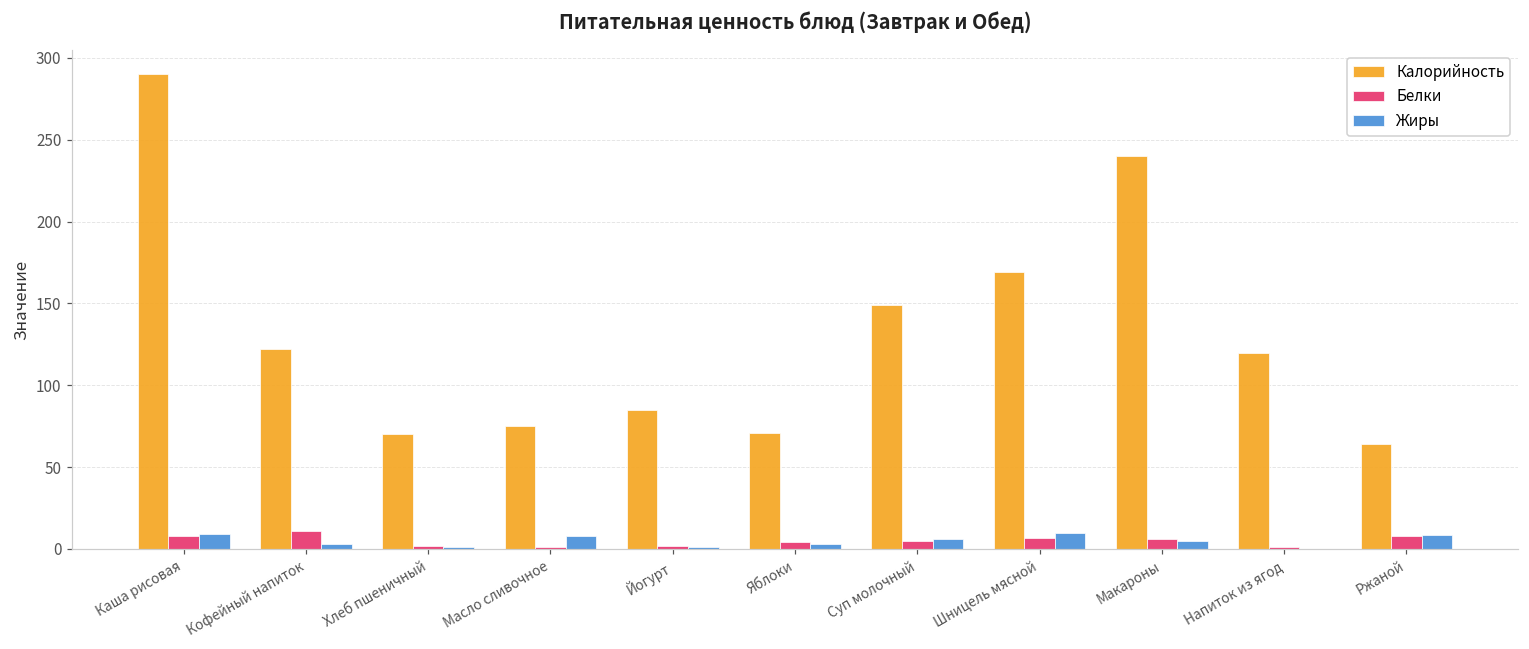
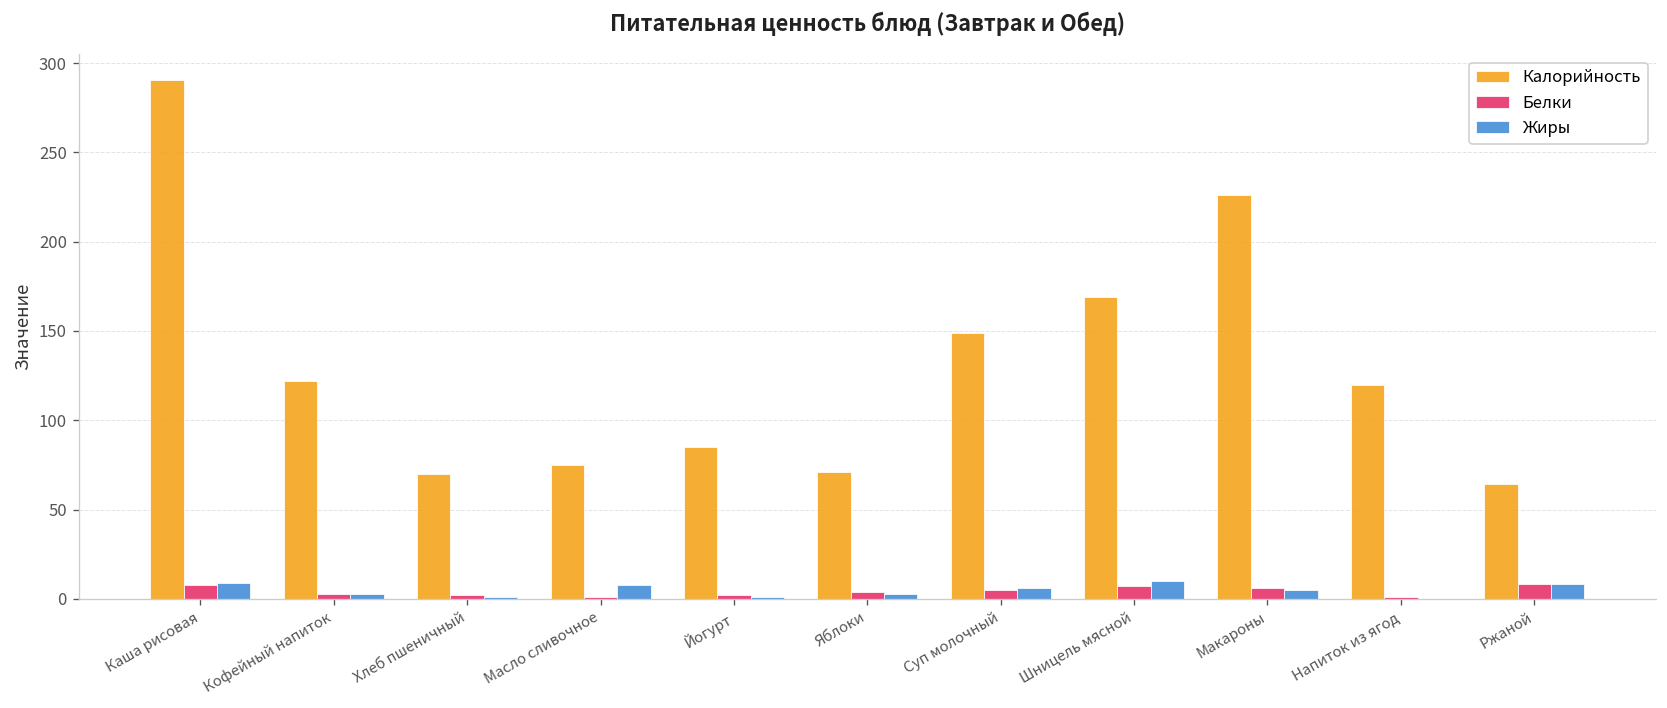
  {
    "Калорийность": {
      "Каша рисовая": 290,
      "Кофейный напиток": 122,
      "Хлеб пшеничный": 70,
      "Масло сливочное": 75,
      "Йогурт": 85,
      "Яблоки": 71,
      "Суп молочный": 149,
      "Шницель мясной": 169,
-     "Макароны": 240,
+     "Макароны": 226,
      "Напиток из ягод": 120,
      "Ржаной": 64
    },
    "Белки": {
      "Каша рисовая": 8,
-     "Кофейный напиток": 11,
+     "Кофейный напиток": 3,
      "Хлеб пшеничный": 2,
      "Йогурт": 2,
      "Яблоки": 4,
      "Суп молочный": 5,
      "Шницель мясной": 7,
      "Макароны": 6,
      "Ржаной": 8
    },
    "Жиры": {
      "Каша рисовая": 9,
      "Кофейный напиток": 3,
      "Масло сливочное": 8,
      "Яблоки": 3,
      "Суп молочный": 6,
      "Шницель мясной": 10,
      "Макароны": 5,
      "Напиток из ягод": 0,
      "Ржаной": 9
    }
  }
